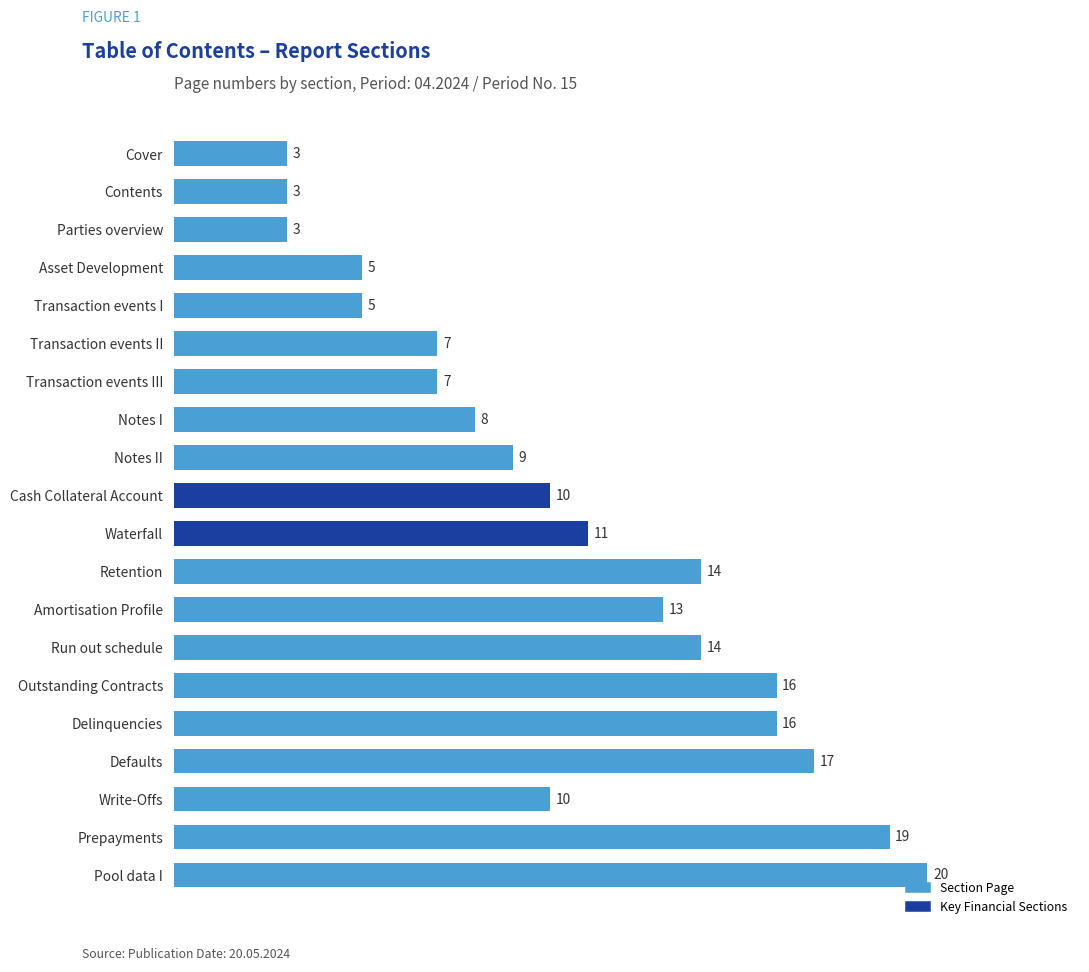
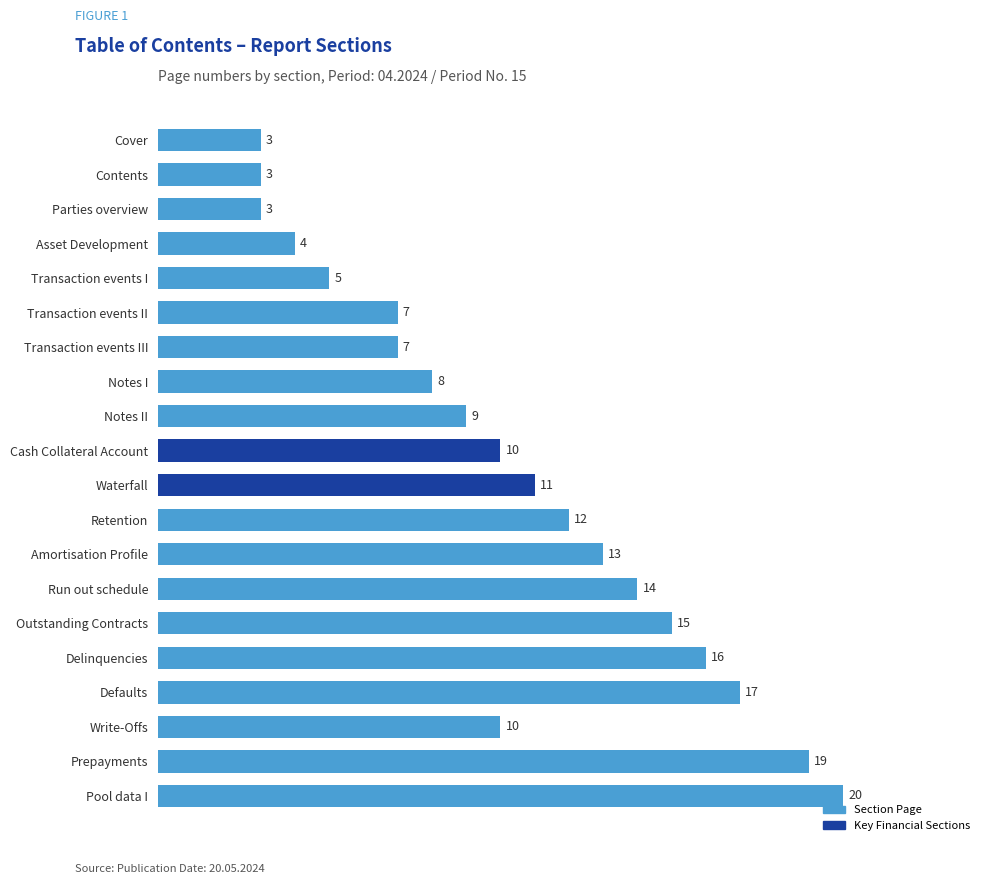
  {
    "Cover": 3,
    "Contents": 3,
    "Parties overview": 3,
-   "Asset Development": 5,
+   "Asset Development": 4,
    "Transaction events I": 5,
    "Transaction events II": 7,
    "Transaction events III": 7,
    "Notes I": 8,
    "Notes II": 9,
    "Cash Collateral Account": 10,
    "Waterfall": 11,
-   "Retention": 14,
+   "Retention": 12,
    "Amortisation Profile": 13,
    "Run out schedule": 14,
-   "Outstanding Contracts": 16,
+   "Outstanding Contracts": 15,
    "Delinquencies": 16,
    "Defaults": 17,
    "Write-Offs": 10,
    "Prepayments": 19,
    "Pool data I": 20
  }
